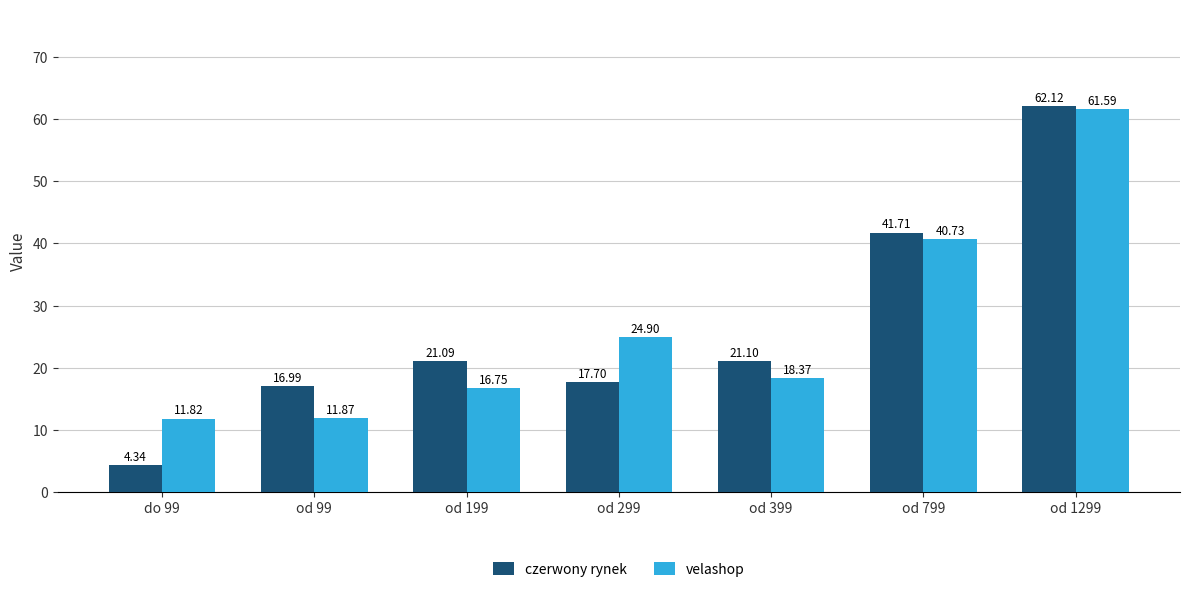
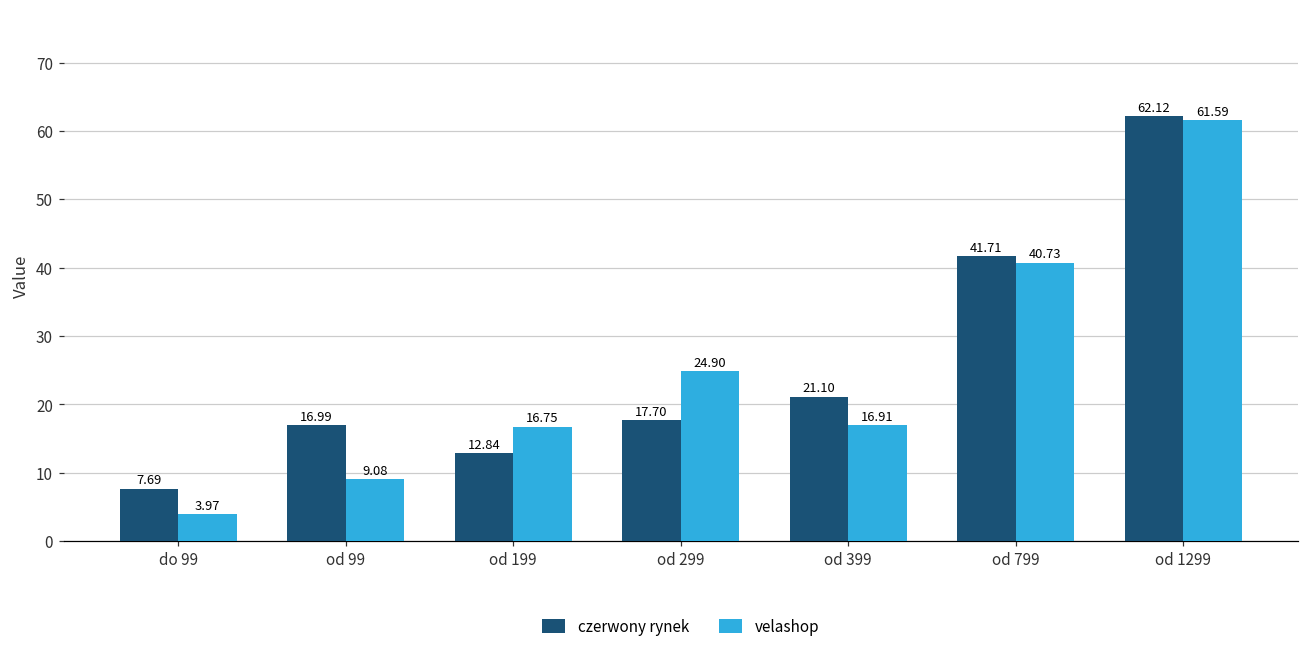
  {
    "czerwony rynek": {
-     "do 99": 4.34,
+     "do 99": 7.69,
      "od 99": 16.99,
-     "od 199": 21.09,
+     "od 199": 12.84,
      "od 299": 17.70,
      "od 399": 21.10,
      "od 799": 41.71,
      "od 1299": 62.12
    },
    "velashop": {
-     "do 99": 11.82,
-     "od 99": 11.87,
+     "do 99": 3.97,
+     "od 99": 9.08,
      "od 199": 16.75,
      "od 299": 24.90,
-     "od 399": 18.37,
+     "od 399": 16.91,
      "od 799": 40.73,
      "od 1299": 61.59
    }
  }
